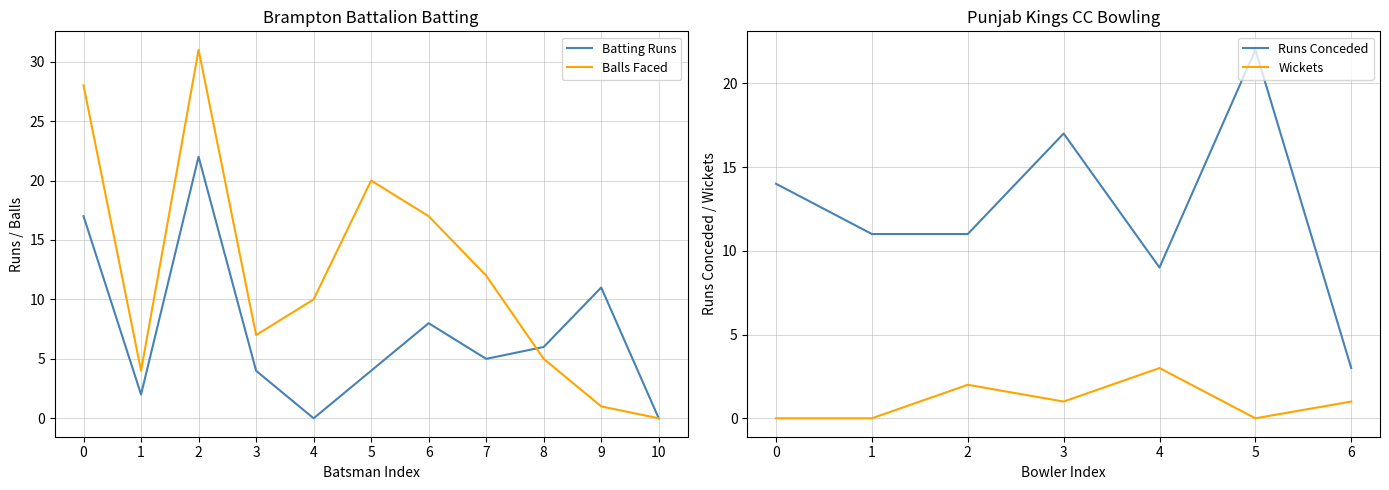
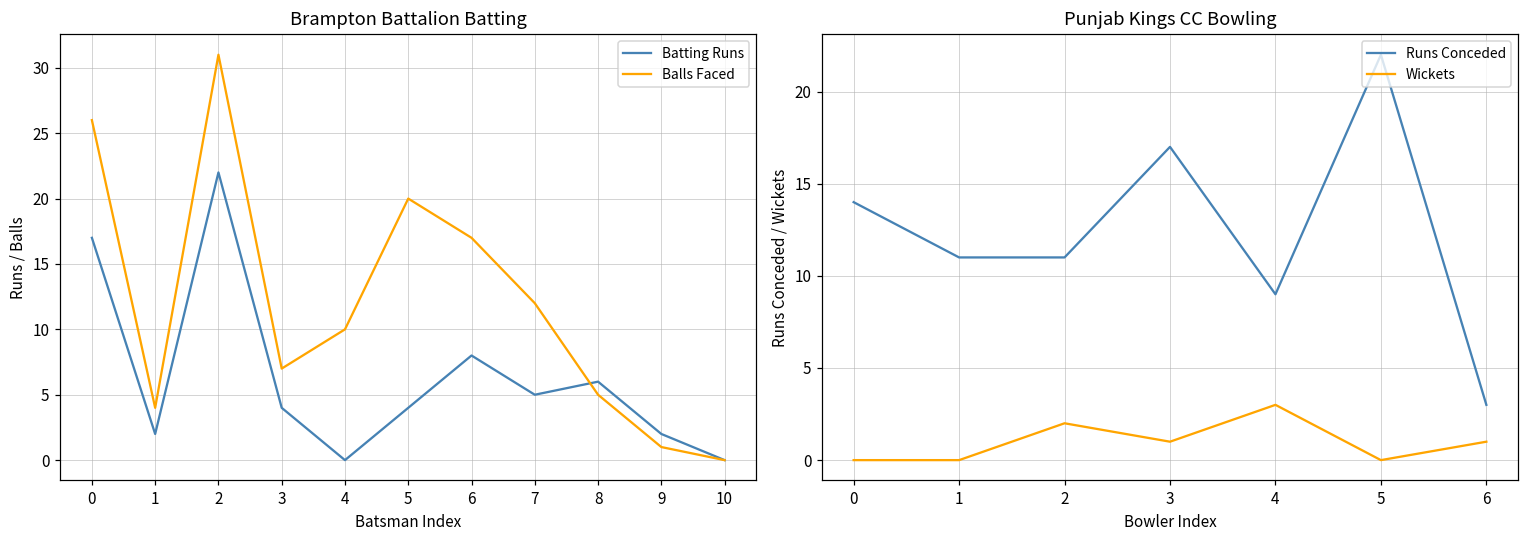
  {
    "Brampton Battalion Batting": {
      "Batting Runs": {
        "0": 17,
        "1": 2,
        "2": 22,
        "3": 4,
        "4": 0,
        "5": 4,
        "6": 8,
        "7": 5,
        "8": 6,
-       "9": 11
+       "9": 2
      },
      "Balls Faced": {
-       "0": 28,
+       "0": 26,
        "1": 4,
        "2": 31,
        "3": 7,
        "4": 10,
        "5": 20,
        "6": 17,
        "7": 12,
        "8": 5,
        "9": 1
      }
    },
    "Punjab Kings CC Bowling": {
      "Runs Conceded": {
        "0": 14.0,
        "1": 11.0,
        "2": 11.0,
        "3": 17.0,
        "4": 9.0,
        "6": 3.0
      },
      "Wickets": {
        "0": 0.0,
        "1": 0.0,
        "2": 2.0,
        "3": 1.0,
        "4": 3.0,
        "5": 0.0,
        "6": 1.0
      }
    }
  }
